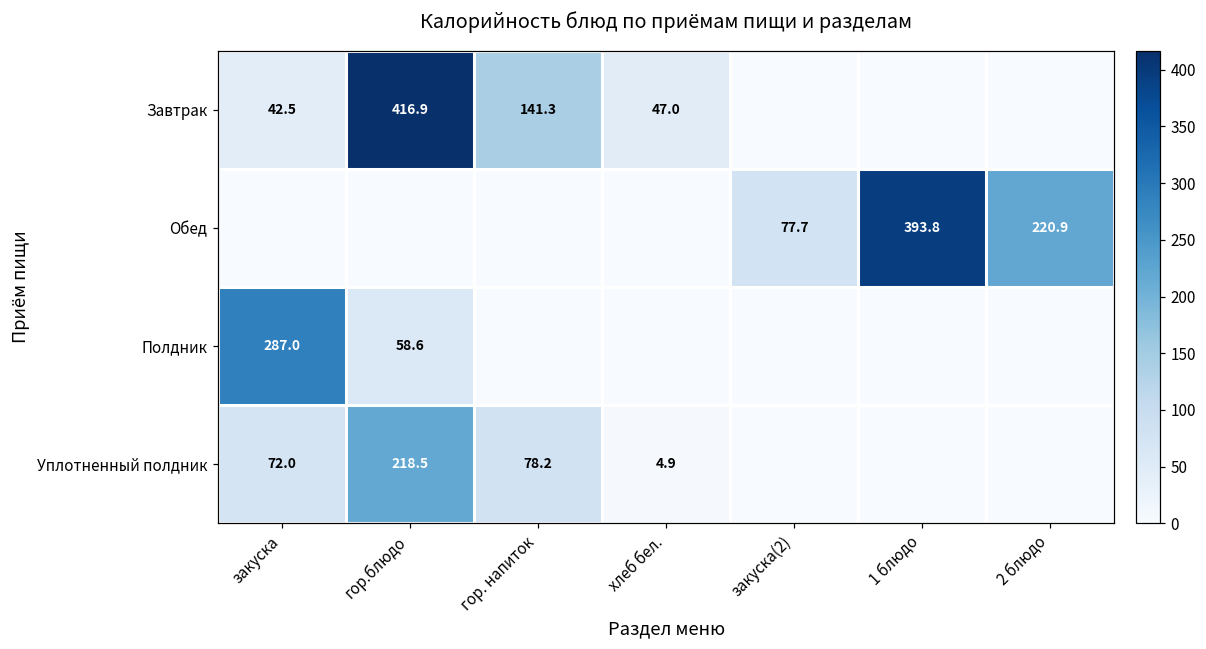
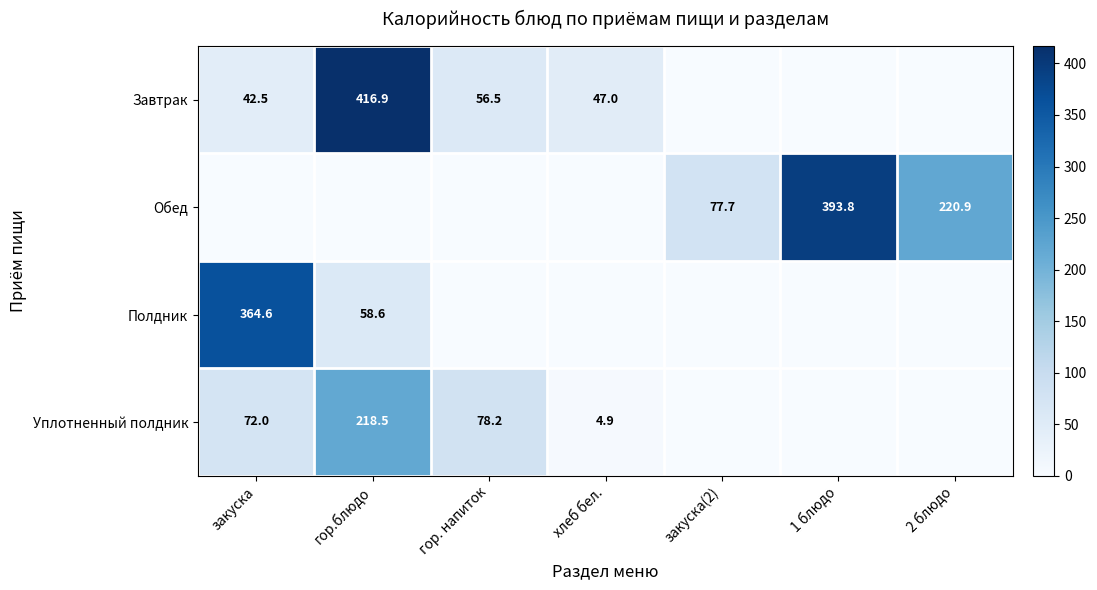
  {
    "Завтрак": {
      "закуска": 42.5,
      "гор.блюдо": 416.9,
-     "гор. напиток": 141.3,
+     "гор. напиток": 56.5,
      "хлеб бел.": 47.0
    },
    "Обед": {
      "закуска(2)": 77.7,
      "1 блюдо": 393.8,
      "2 блюдо": 220.9
    },
    "Полдник": {
-     "закуска": 287.0,
+     "закуска": 364.6,
      "гор.блюдо": 58.6
    },
    "Уплотненный полдник": {
      "закуска": 72.0,
      "гор.блюдо": 218.5,
      "гор. напиток": 78.2,
      "хлеб бел.": 4.9
    }
  }
